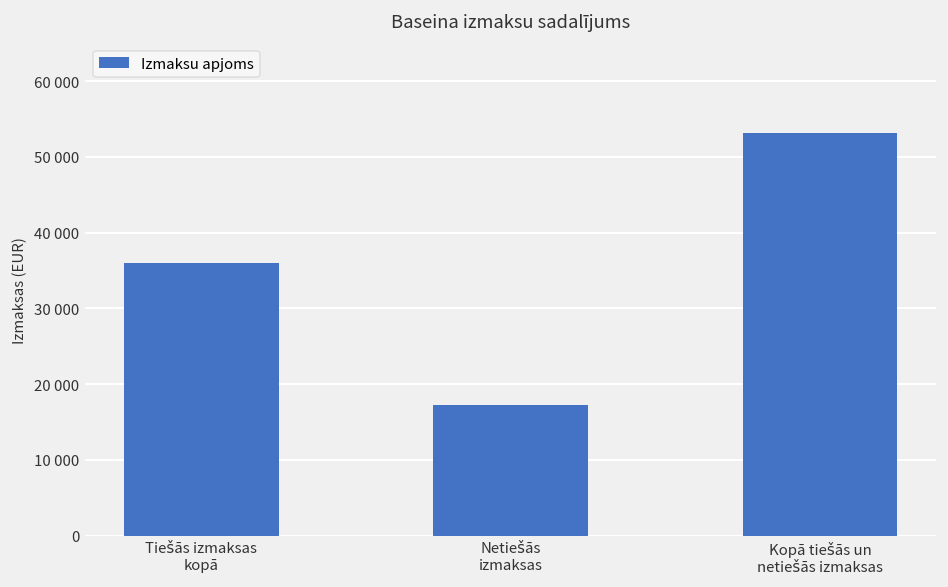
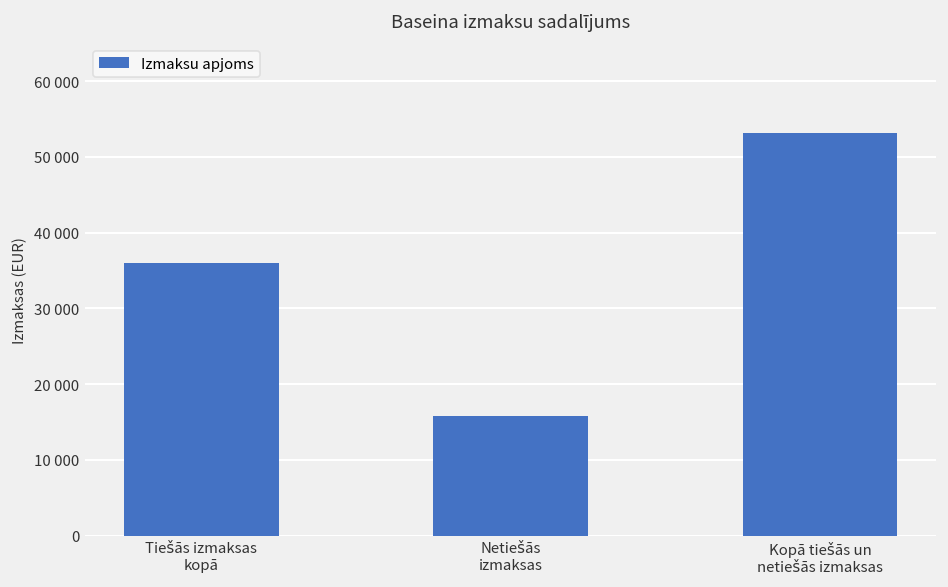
  {
    "Tiešās izmaksas kopā": 36000,
-   "Netiešās izmaksas": 17000,
+   "Netiešās izmaksas": 16000,
    "Kopā tiešās un netiešās izmaksas": 53000
  }
